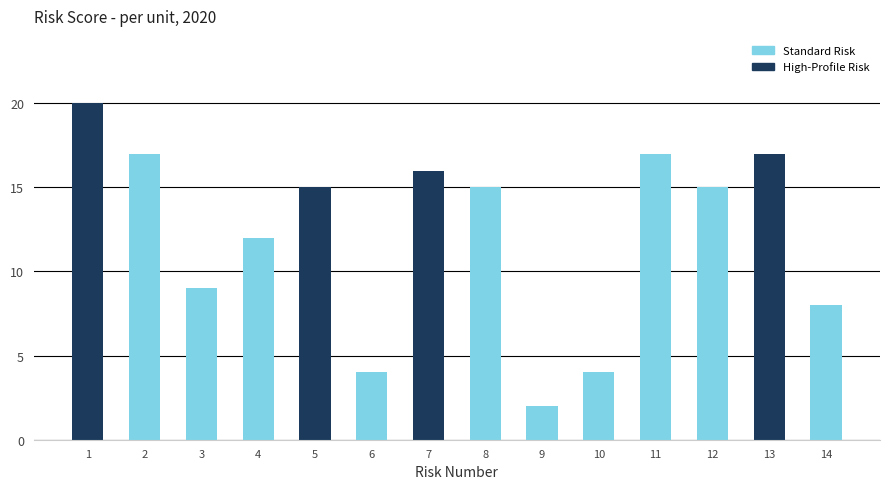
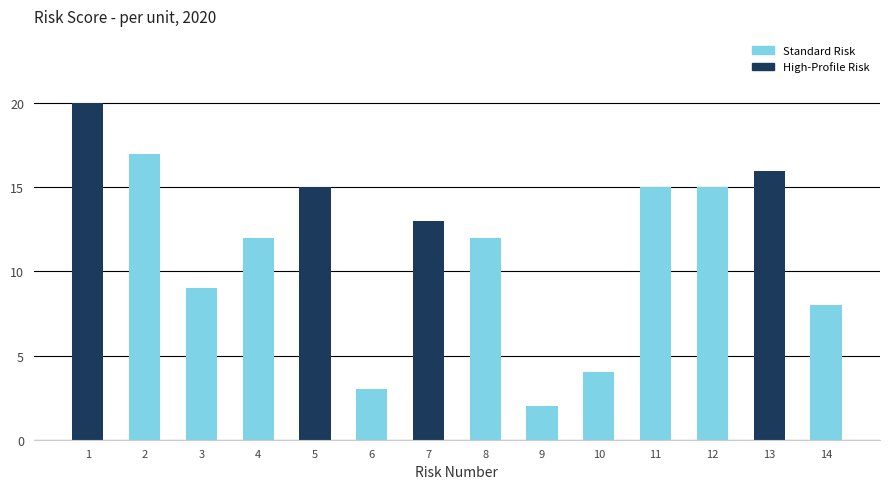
  {
    "1": 20,
    "2": 17,
    "3": 9,
    "4": 12,
    "5": 15,
-   "6": 4,
-   "7": 16,
-   "8": 15,
+   "6": 3,
+   "7": 13,
+   "8": 12,
    "9": 2,
    "10": 4,
-   "11": 17,
+   "11": 15,
    "12": 15,
-   "13": 17,
+   "13": 16,
    "14": 8
  }
